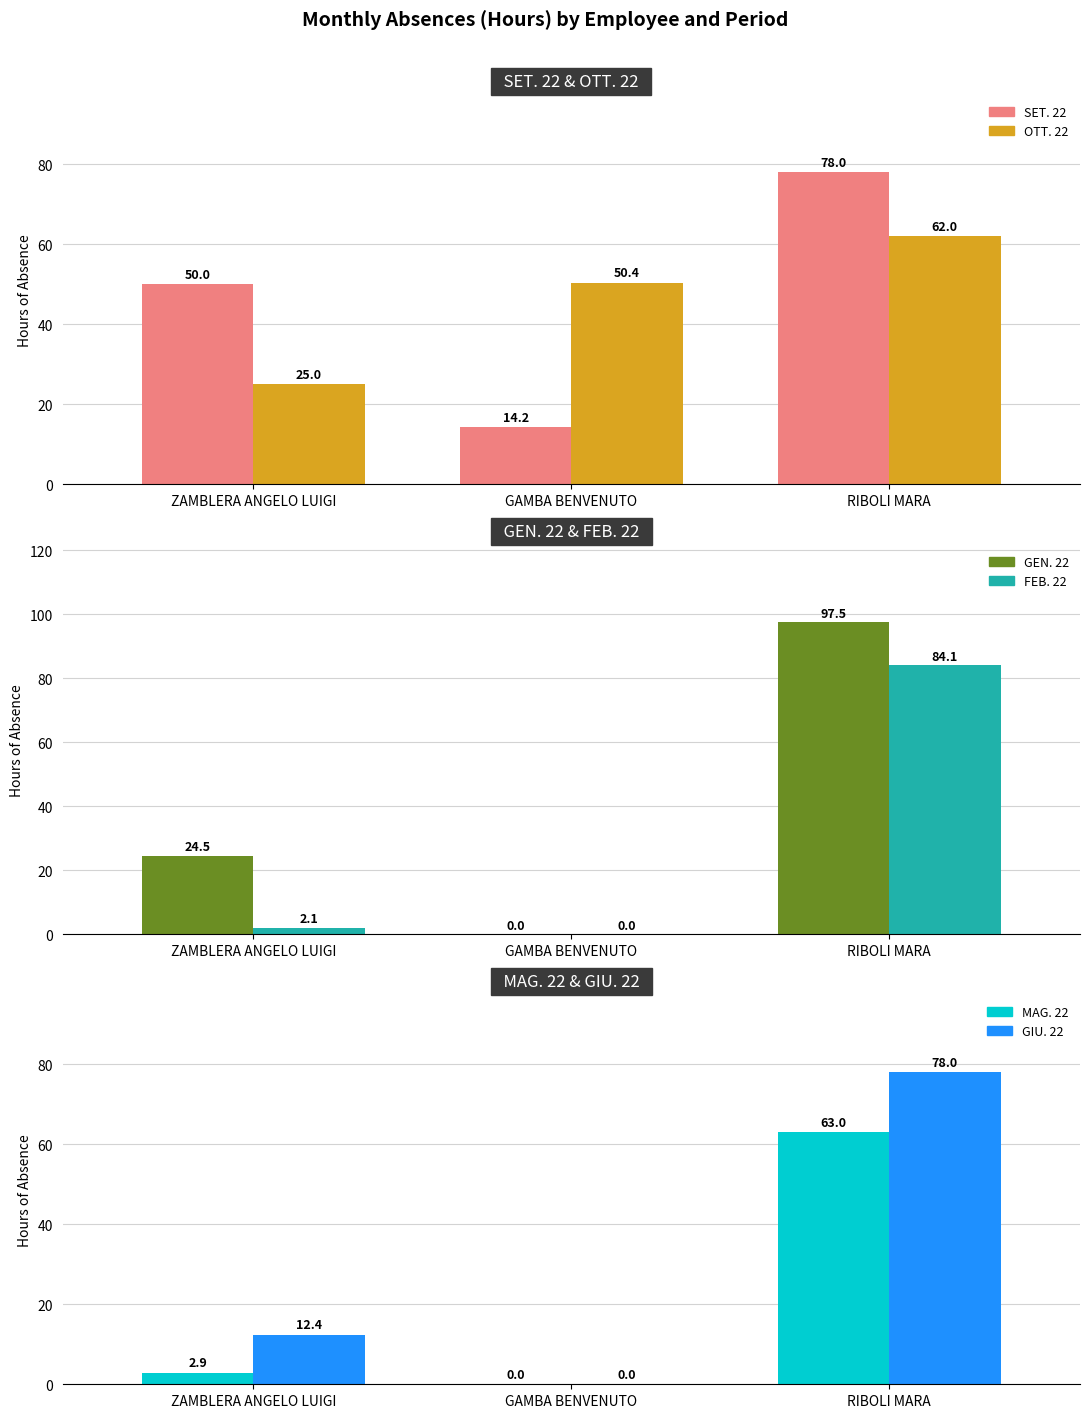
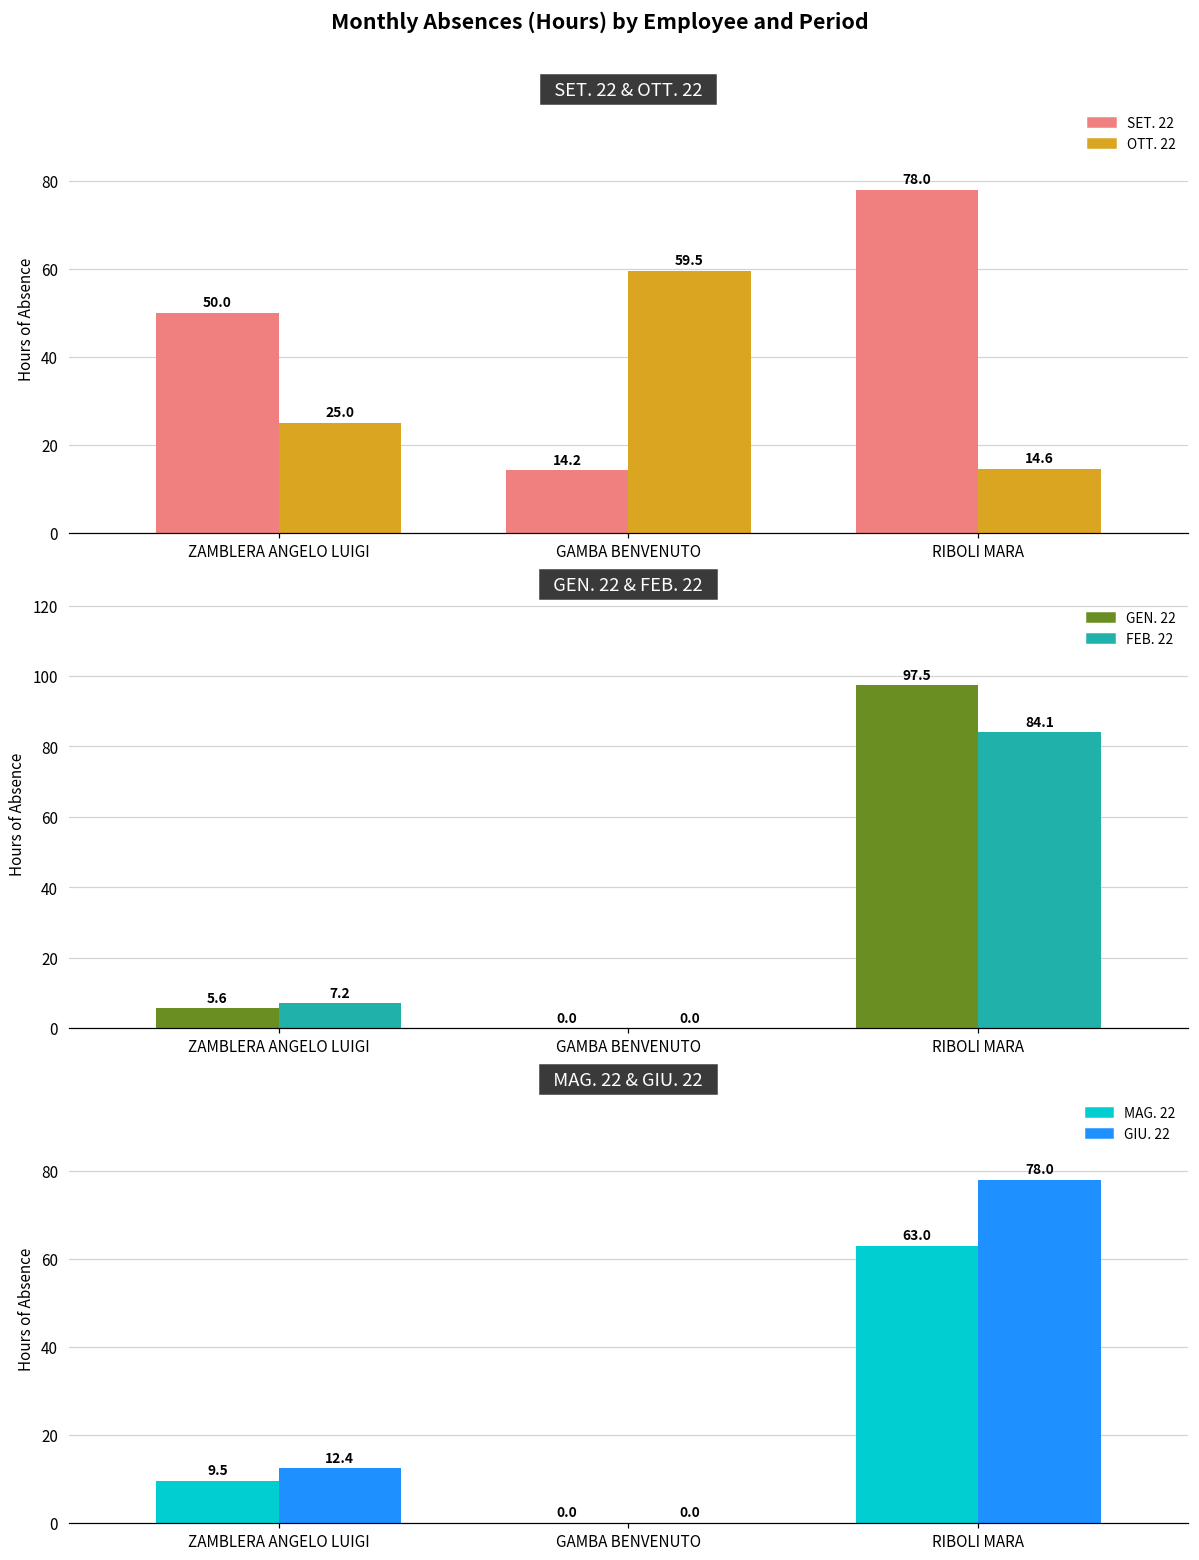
  {
    "SET. 22 & OTT. 22": {
      "SET. 22": {
        "ZAMBLERA ANGELO LUIGI": 50.0,
        "GAMBA BENVENUTO": 14.2,
        "RIBOLI MARA": 78.0
      },
      "OTT. 22": {
        "ZAMBLERA ANGELO LUIGI": 25.0,
-       "GAMBA BENVENUTO": 50.4,
-       "RIBOLI MARA": 62.0
+       "GAMBA BENVENUTO": 59.5,
+       "RIBOLI MARA": 14.6
      }
    },
    "GEN. 22 & FEB. 22": {
      "GEN. 22": {
-       "ZAMBLERA ANGELO LUIGI": 24.5,
+       "ZAMBLERA ANGELO LUIGI": 5.6,
        "GAMBA BENVENUTO": 0.0,
        "RIBOLI MARA": 97.5
      },
      "FEB. 22": {
-       "ZAMBLERA ANGELO LUIGI": 2.1,
+       "ZAMBLERA ANGELO LUIGI": 7.2,
        "GAMBA BENVENUTO": 0.0,
        "RIBOLI MARA": 84.1
      }
    },
    "MAG. 22 & GIU. 22": {
      "MAG. 22": {
-       "ZAMBLERA ANGELO LUIGI": 2.9,
+       "ZAMBLERA ANGELO LUIGI": 9.5,
        "GAMBA BENVENUTO": 0.0,
        "RIBOLI MARA": 63.0
      },
      "GIU. 22": {
        "ZAMBLERA ANGELO LUIGI": 12.4,
        "GAMBA BENVENUTO": 0.0,
        "RIBOLI MARA": 78.0
      }
    }
  }
